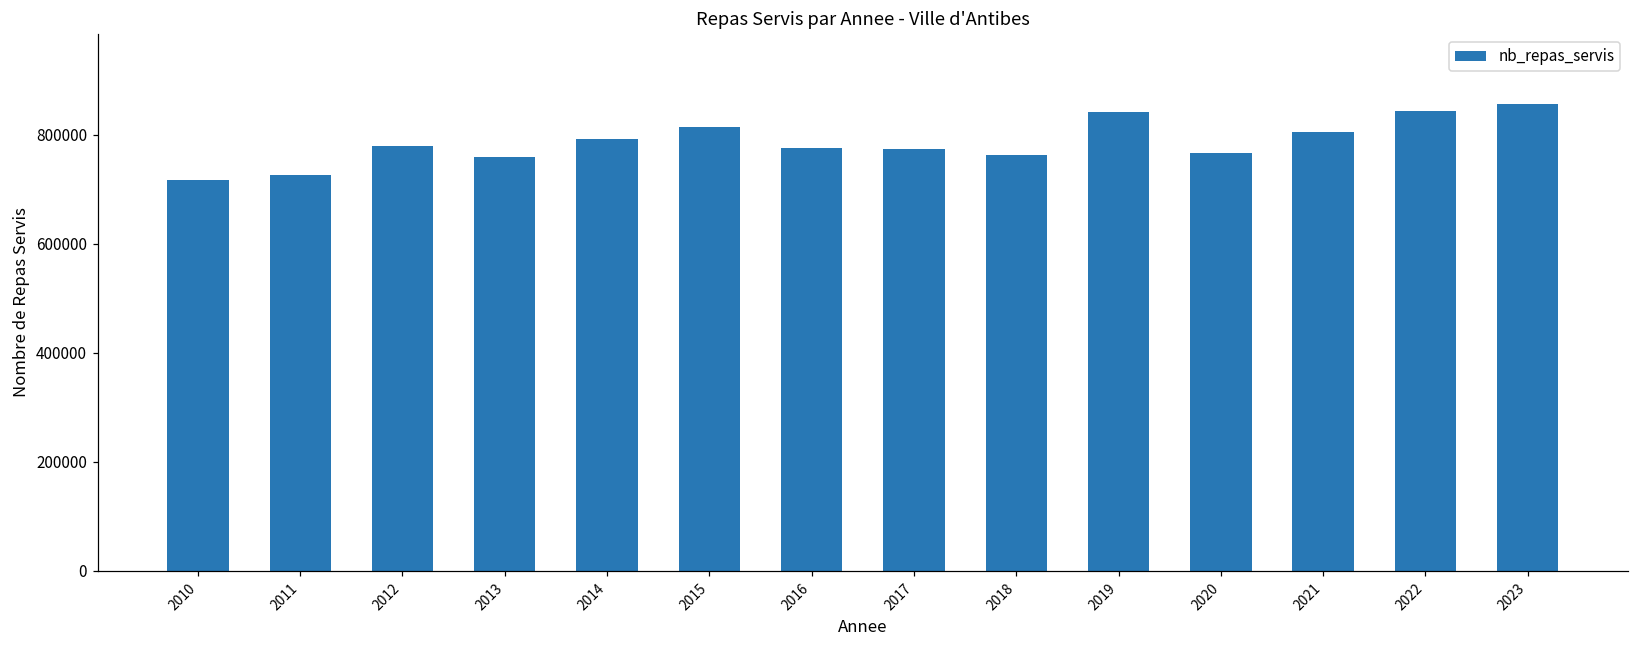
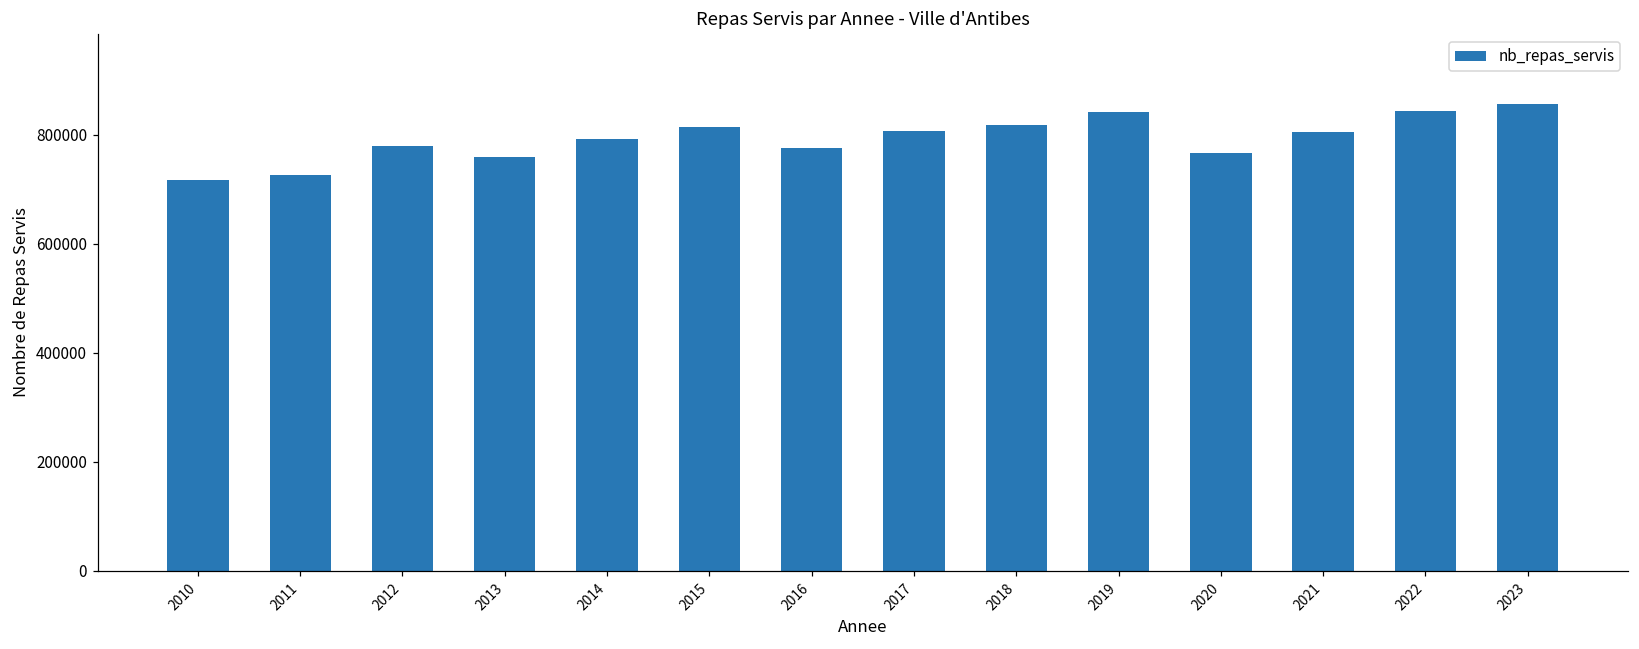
  {
    "2010": 720000,
    "2011": 730000,
    "2012": 780000,
    "2013": 760000,
    "2014": 790000,
    "2015": 820000,
    "2016": 780000,
-   "2017": 770000,
-   "2018": 760000,
+   "2017": 810000,
+   "2018": 820000,
    "2019": 840000,
    "2020": 770000,
    "2021": 810000,
    "2022": 840000,
    "2023": 860000
  }
